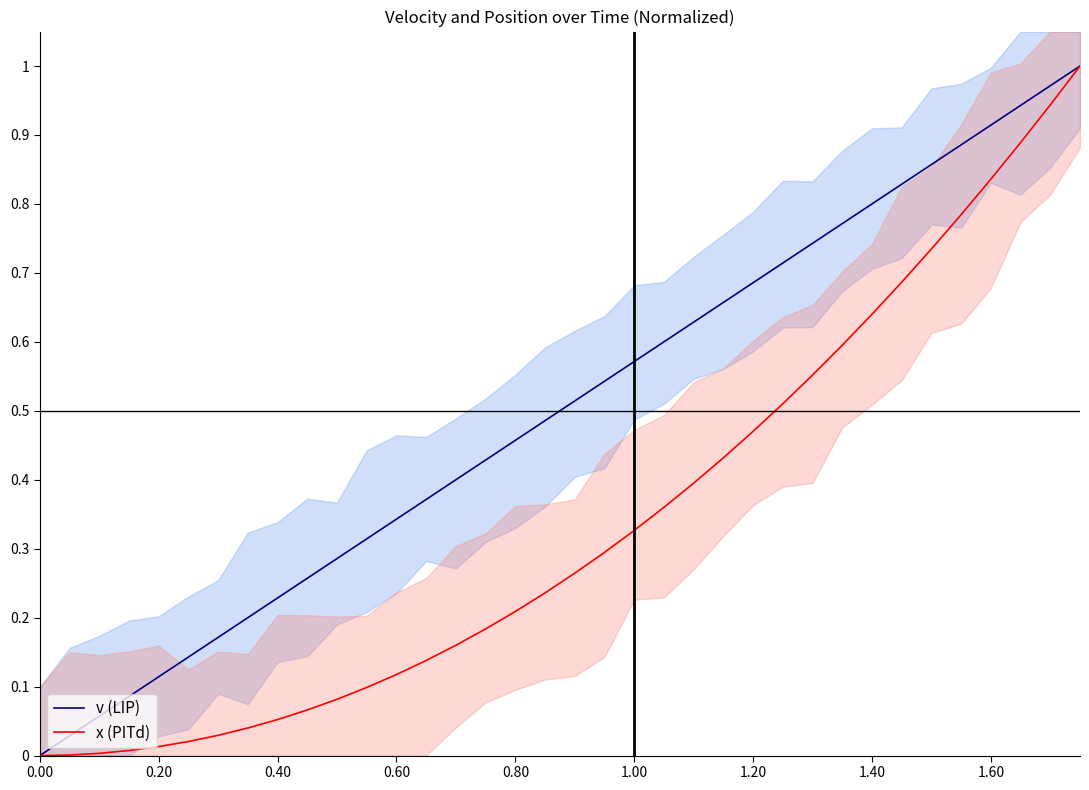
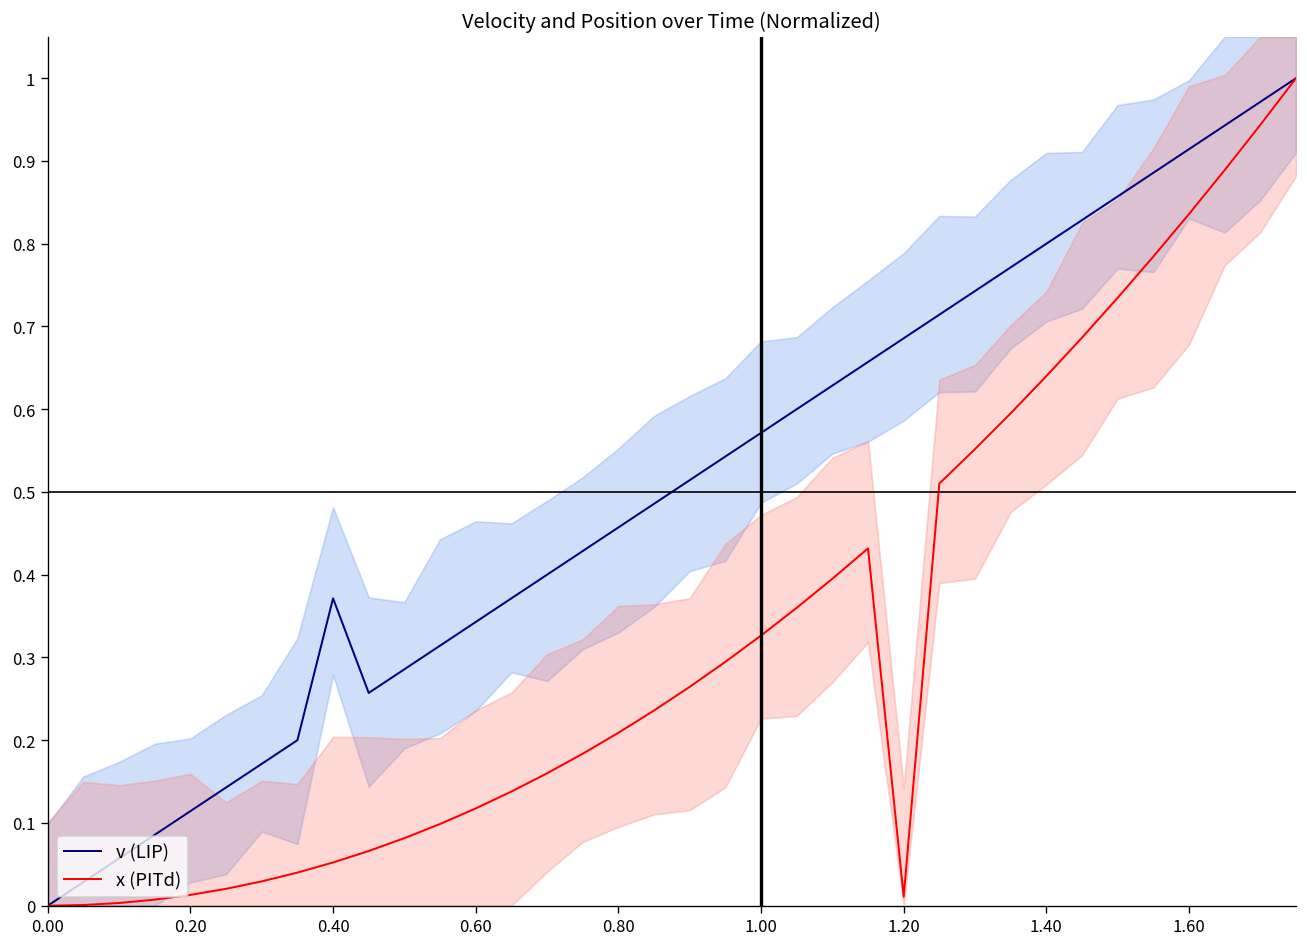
  {
    "v (LIP)": {
      "0.20": 0.11,
-     "0.40": 0.23,
+     "0.40": 0.37,
      "0.60": 0.34,
      "0.80": 0.46,
      "1.00": 0.57,
      "1.20": 0.69,
      "1.40": 0.80,
      "1.60": 0.91
    },
    "x (PITd)": {
      "0.20": 0.01,
      "0.40": 0.05,
      "0.60": 0.12,
      "0.80": 0.21,
      "1.00": 0.33,
-     "1.20": 0.47,
+     "1.20": 0.01,
      "1.40": 0.64,
      "1.60": 0.84
    }
  }
